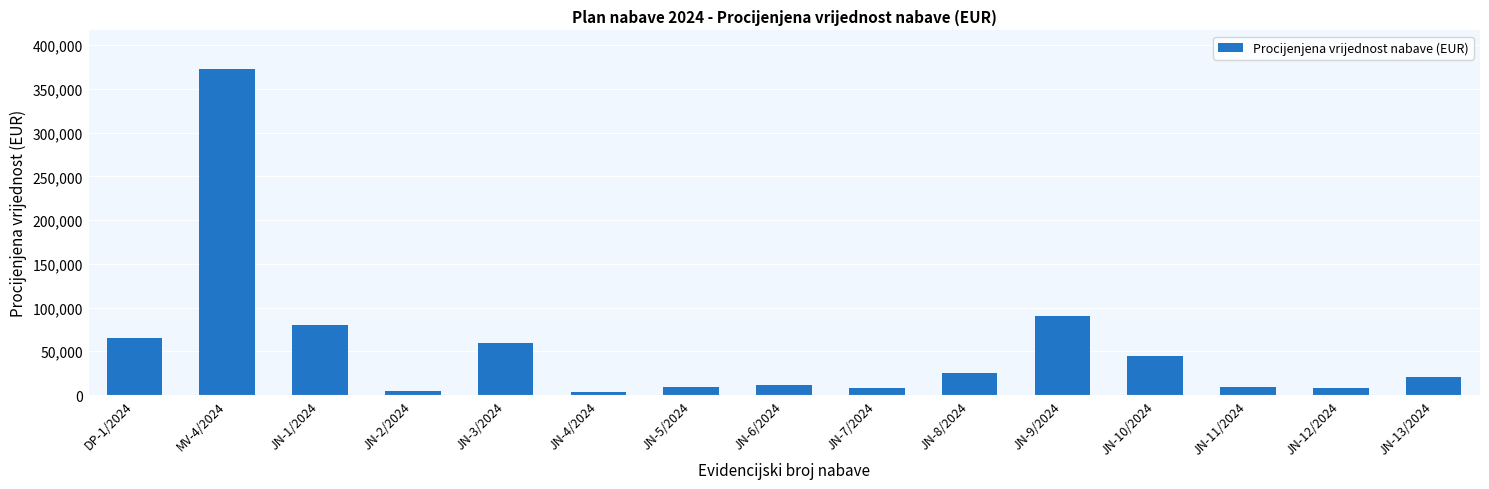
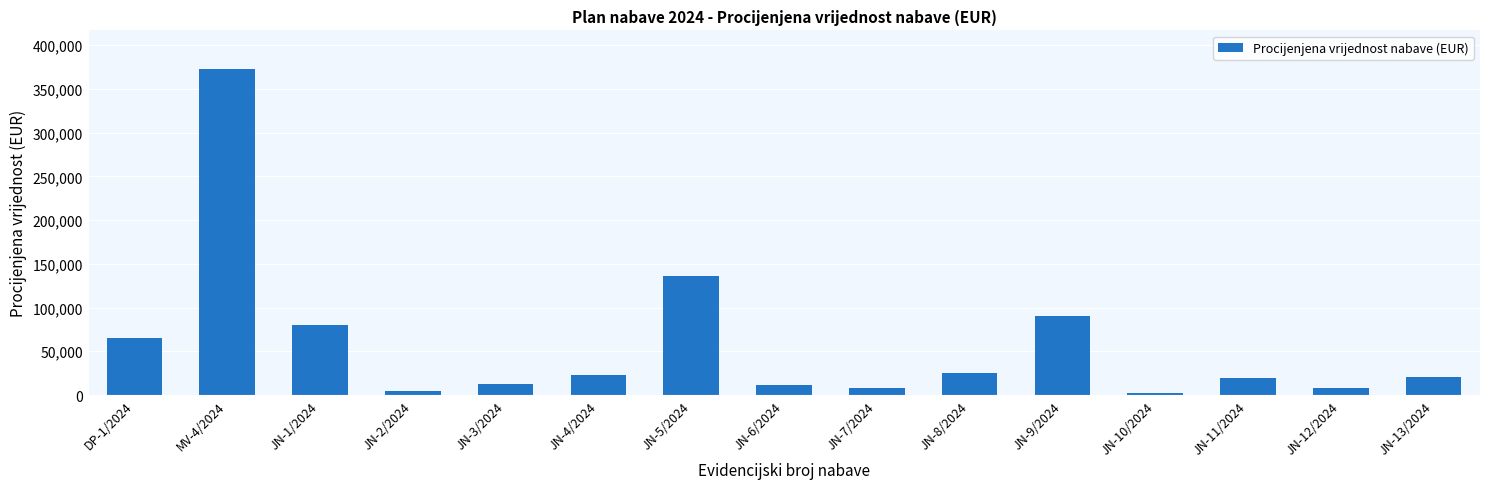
  {
    "DP-1/2024": "60,000",
    "MV-4/2024": "370,000",
    "JN-1/2024": "80,000",
    "JN-2/2024": "10,000",
-   "JN-3/2024": "60,000",
-   "JN-4/2024": "0",
-   "JN-5/2024": "10,000",
+   "JN-3/2024": "10,000",
+   "JN-4/2024": "20,000",
+   "JN-5/2024": "140,000",
    "JN-6/2024": "10,000",
    "JN-7/2024": "10,000",
    "JN-8/2024": "30,000",
    "JN-9/2024": "90,000",
-   "JN-10/2024": "40,000",
-   "JN-11/2024": "10,000",
+   "JN-10/2024": "0",
+   "JN-11/2024": "20,000",
    "JN-12/2024": "10,000",
    "JN-13/2024": "20,000"
  }
